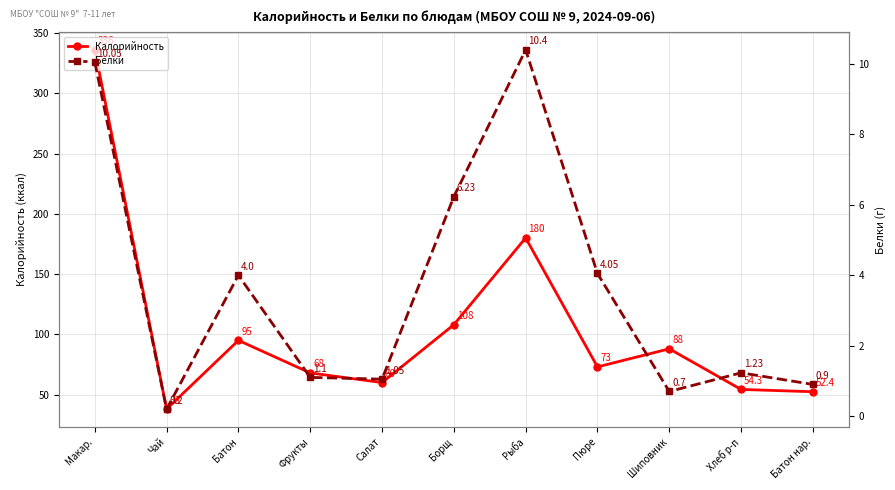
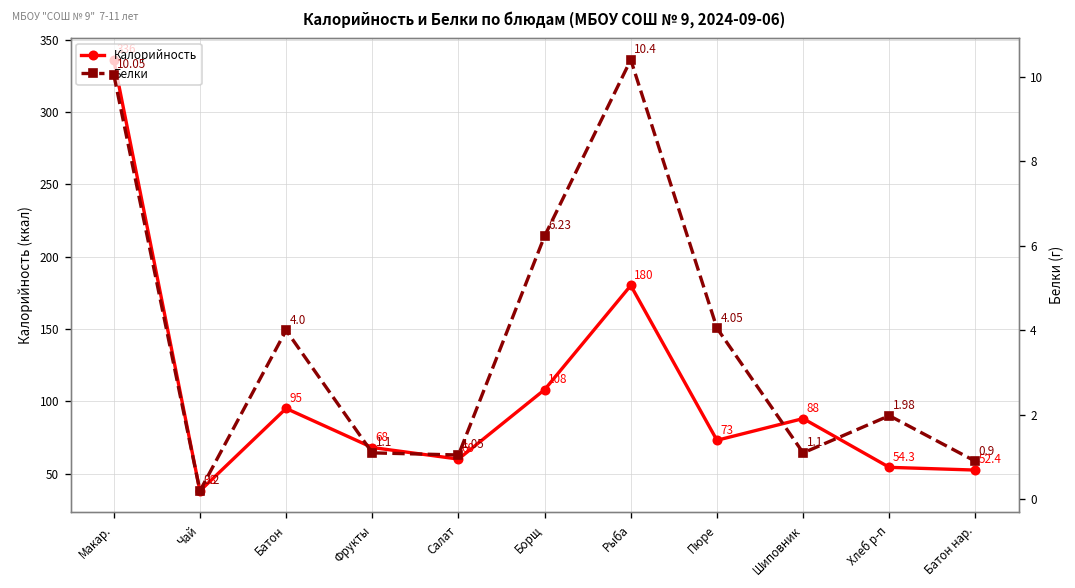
  {
    "Калорийность": {
      "Батон": 95,
      "Борщ": 108,
      "Рыба": 180,
      "Пюре": 73,
      "Шиповник": 88,
      "Хлеб р-п": 54.3
    },
    "Белки": {
      "Батон": 4.0,
      "Борщ": 6.23,
      "Рыба": 10.4,
      "Пюре": 4.05,
-     "Шиповник": 0.7,
-     "Хлеб р-п": 1.23
+     "Шиповник": 1.1,
+     "Хлеб р-п": 1.98
    }
  }
